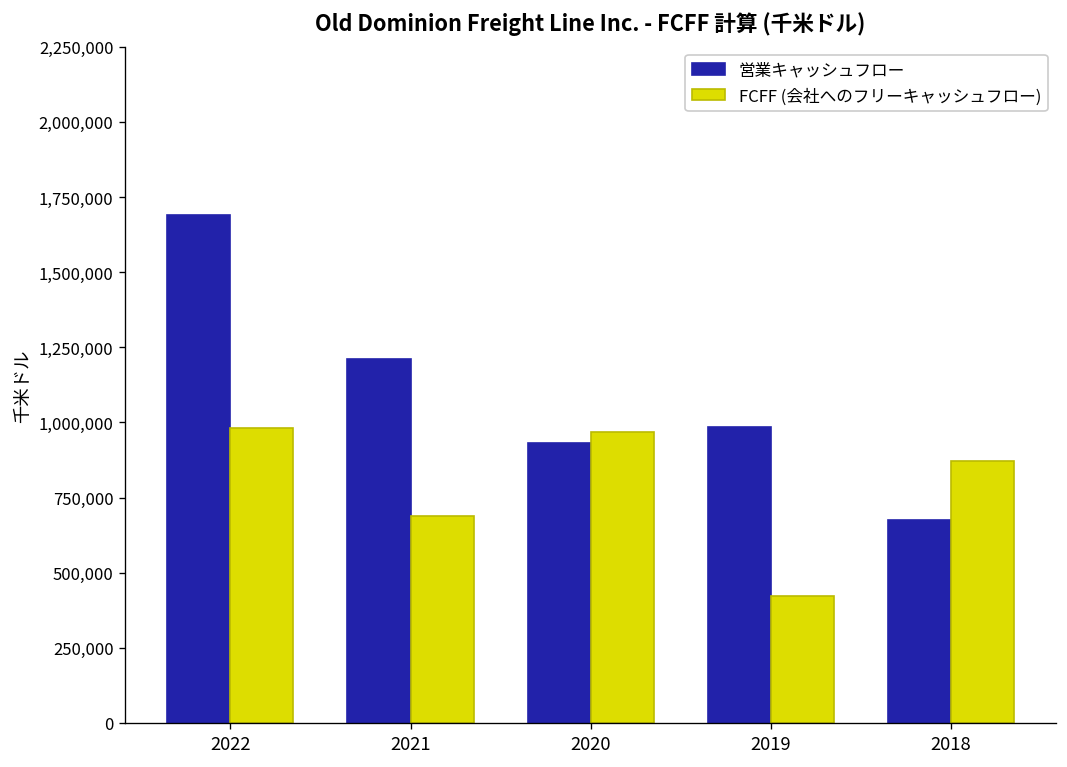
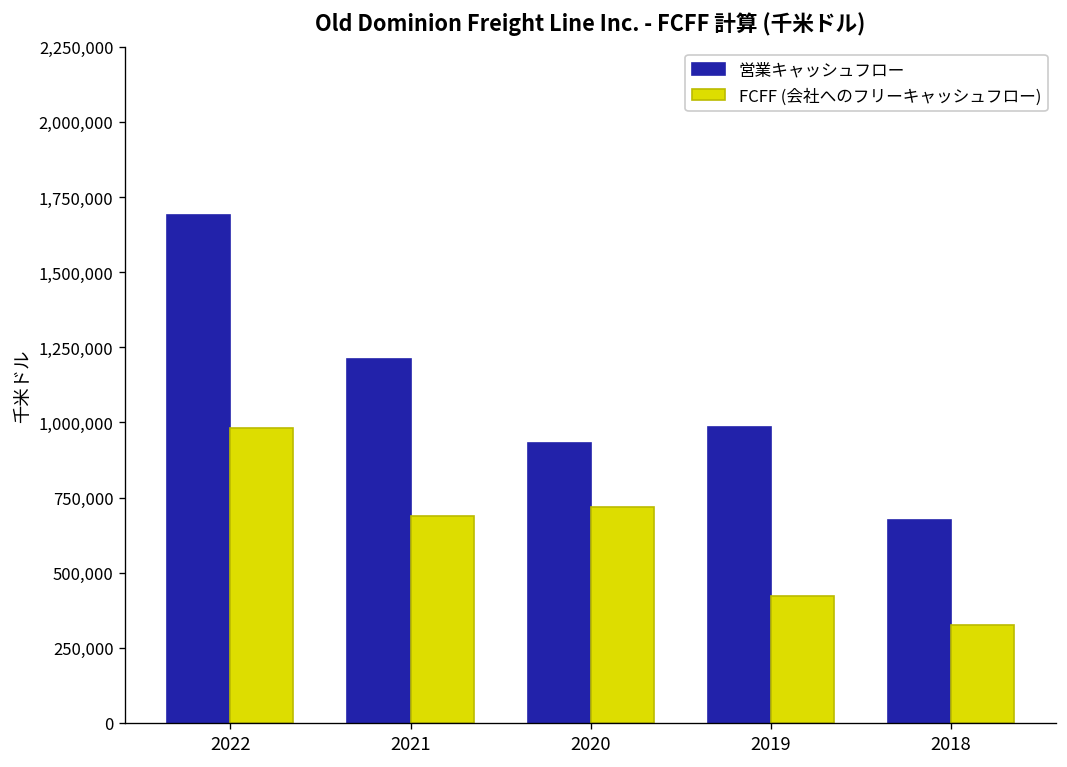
  {
    "営業キャッシュフロー": {
      "2022": "1,690,000",
      "2021": "1,210,000",
      "2020": "930,000",
      "2019": "980,000",
      "2018": "680,000"
    },
    "FCFF (会社へのフリーキャッシュフロー)": {
      "2022": "980,000",
      "2021": "690,000",
-     "2020": "970,000",
+     "2020": "720,000",
      "2019": "420,000",
-     "2018": "870,000"
+     "2018": "320,000"
    }
  }
